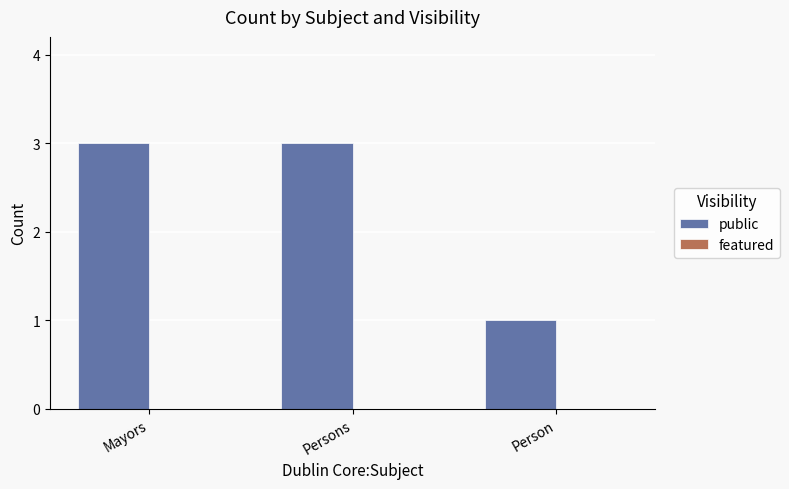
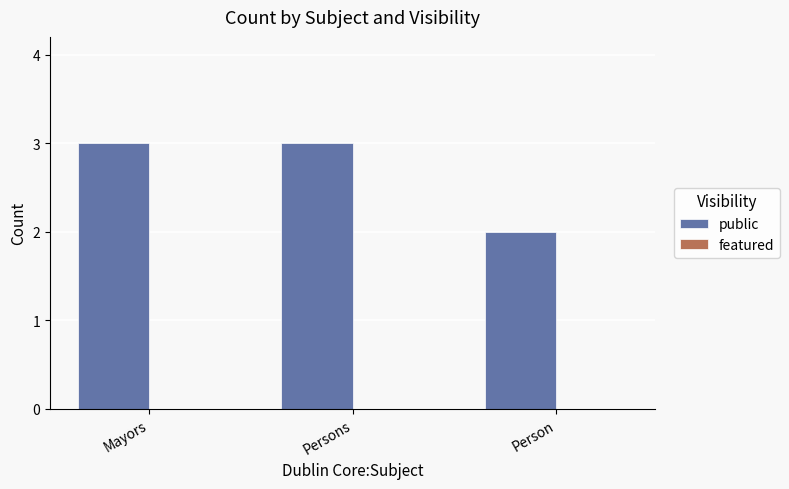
  {
    "public": {
      "Mayors": 3,
      "Persons": 3,
-     "Person": 1
+     "Person": 2
    },
    "featured": {
      "Mayors": 0,
      "Persons": 0,
      "Person": 0
    }
  }
